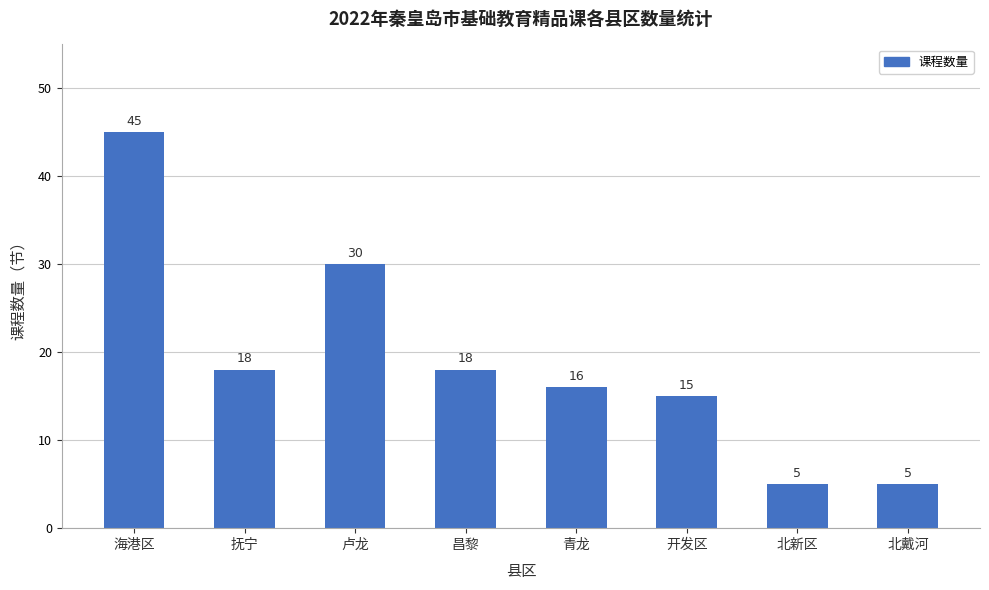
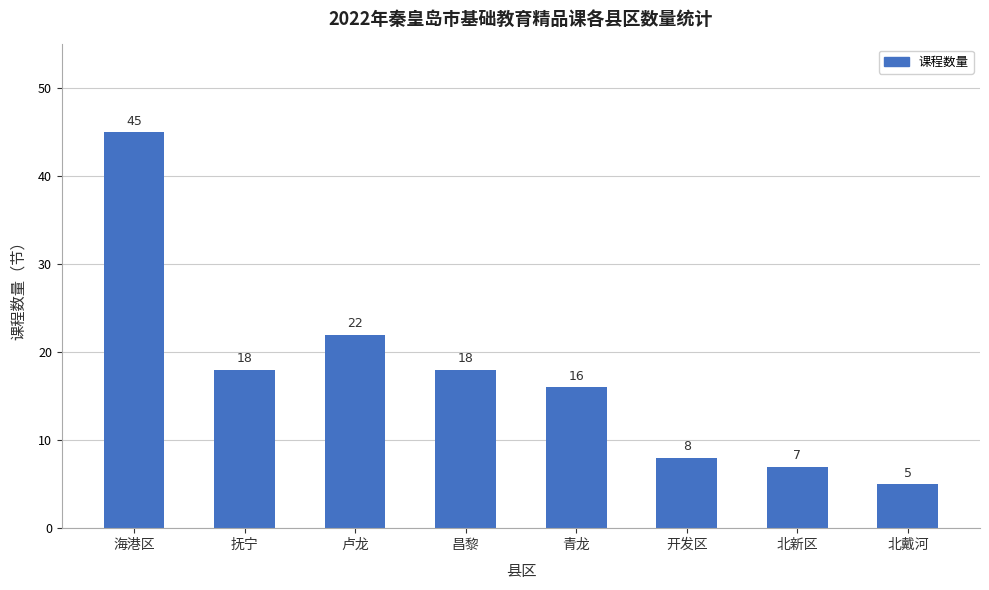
  {
    "海港区": 45,
    "抚宁": 18,
-   "卢龙": 30,
+   "卢龙": 22,
    "昌黎": 18,
    "青龙": 16,
-   "开发区": 15,
-   "北新区": 5,
+   "开发区": 8,
+   "北新区": 7,
    "北戴河": 5
  }
